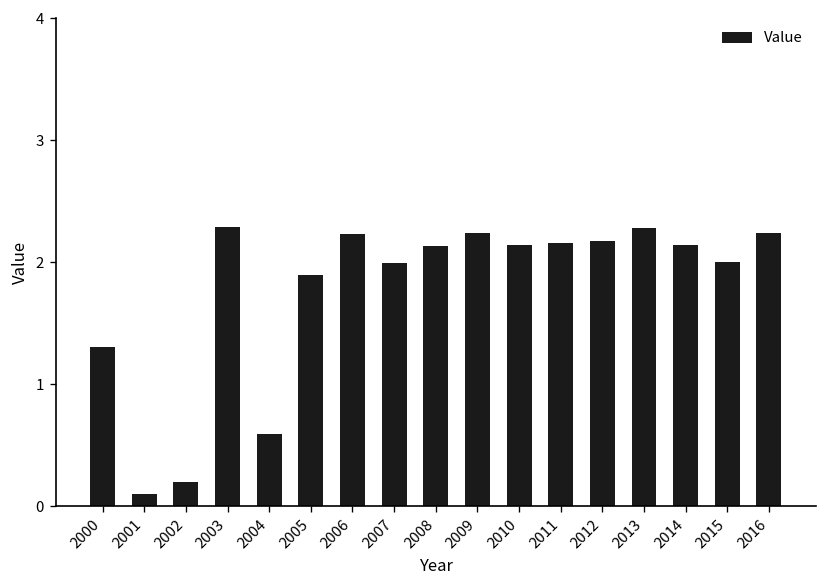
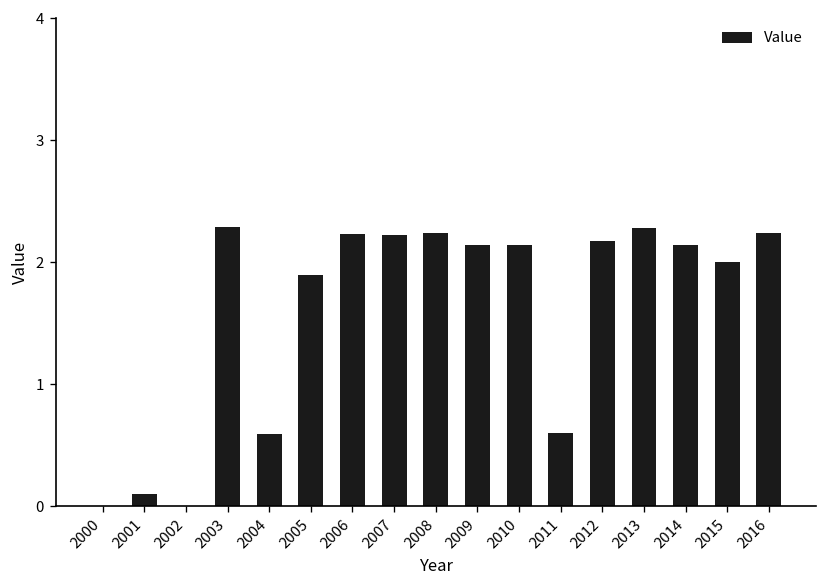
  {
-   "2000": 1.3,
+   "2000": 0.0,
    "2001": 0.10,
-   "2002": 0.2,
+   "2002": 0.0,
    "2003": 2.29,
    "2004": 0.59,
    "2005": 1.89,
    "2006": 2.23,
-   "2007": 1.99,
-   "2008": 2.13,
-   "2009": 2.24,
+   "2007": 2.22,
+   "2008": 2.24,
+   "2009": 2.14,
    "2010": 2.14,
-   "2011": 2.16,
+   "2011": 0.60,
    "2012": 2.17,
    "2013": 2.28,
    "2014": 2.14,
    "2015": 2.00,
    "2016": 2.24
  }
